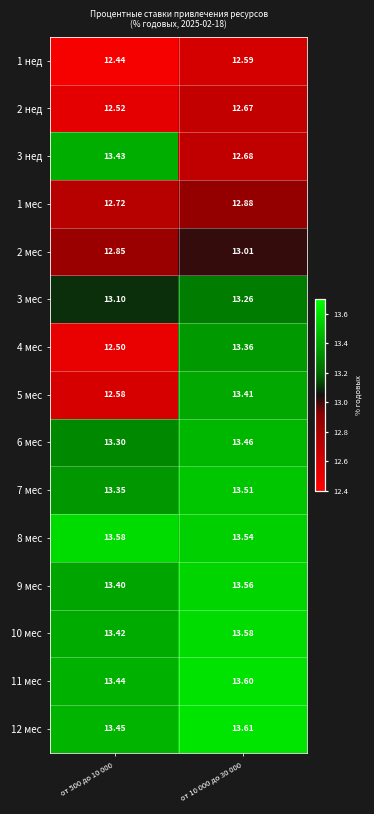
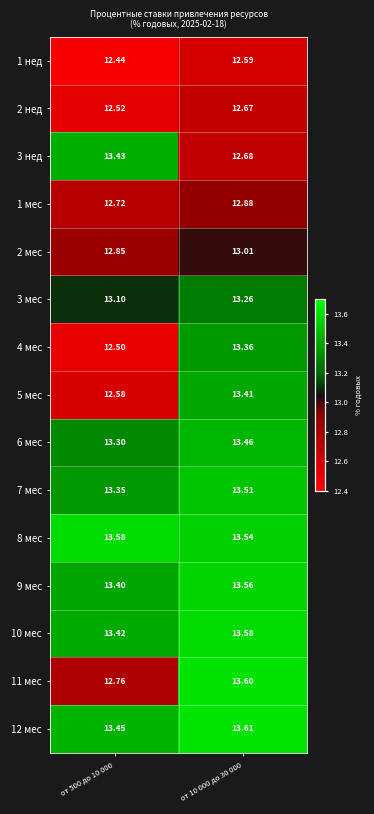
  {
    "1 нед": {
      "от 500 до 10 000": 12.44,
      "от 10 000 до 30 000": 12.59
    },
    "2 нед": {
      "от 500 до 10 000": 12.52,
      "от 10 000 до 30 000": 12.67
    },
    "3 нед": {
      "от 500 до 10 000": 13.43,
      "от 10 000 до 30 000": 12.68
    },
    "1 мес": {
      "от 500 до 10 000": 12.72,
      "от 10 000 до 30 000": 12.88
    },
    "2 мес": {
      "от 500 до 10 000": 12.85,
      "от 10 000 до 30 000": 13.01
    },
    "3 мес": {
      "от 500 до 10 000": 13.10,
      "от 10 000 до 30 000": 13.26
    },
    "4 мес": {
      "от 500 до 10 000": 12.50,
      "от 10 000 до 30 000": 13.36
    },
    "5 мес": {
      "от 500 до 10 000": 12.58,
      "от 10 000 до 30 000": 13.41
    },
    "6 мес": {
      "от 500 до 10 000": 13.30,
      "от 10 000 до 30 000": 13.46
    },
    "7 мес": {
      "от 500 до 10 000": 13.35,
      "от 10 000 до 30 000": 13.51
    },
    "8 мес": {
      "от 500 до 10 000": 13.58,
      "от 10 000 до 30 000": 13.54
    },
    "9 мес": {
      "от 500 до 10 000": 13.40,
      "от 10 000 до 30 000": 13.56
    },
    "10 мес": {
      "от 500 до 10 000": 13.42,
      "от 10 000 до 30 000": 13.58
    },
    "11 мес": {
-     "от 500 до 10 000": 13.44,
+     "от 500 до 10 000": 12.76,
      "от 10 000 до 30 000": 13.60
    },
    "12 мес": {
      "от 500 до 10 000": 13.45,
      "от 10 000 до 30 000": 13.61
    }
  }
